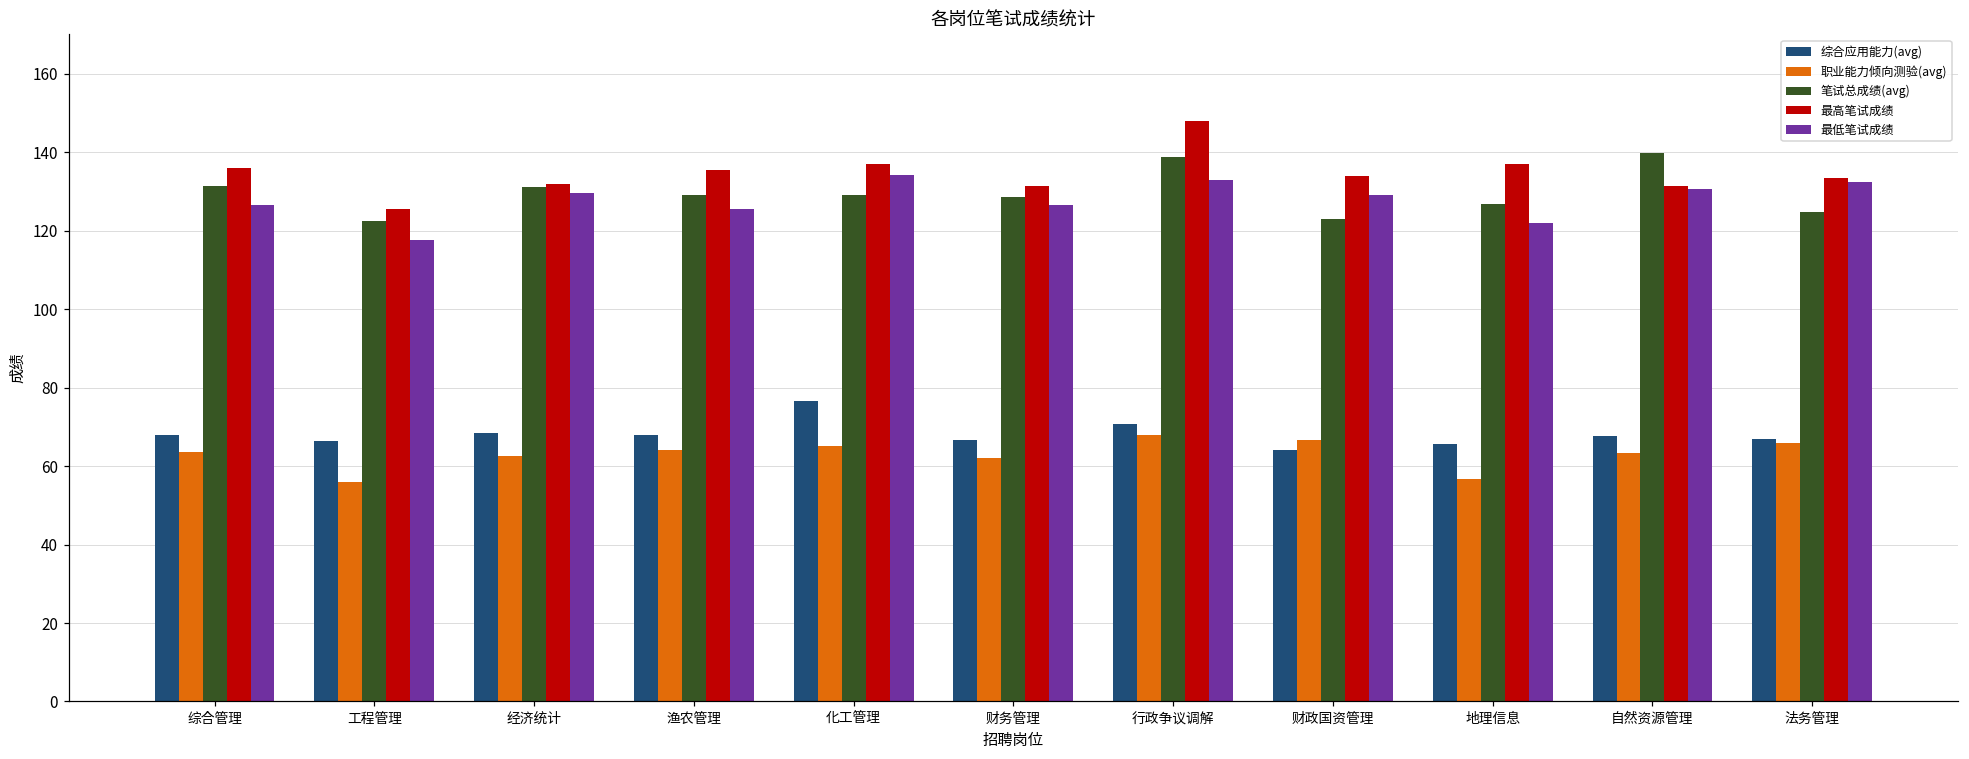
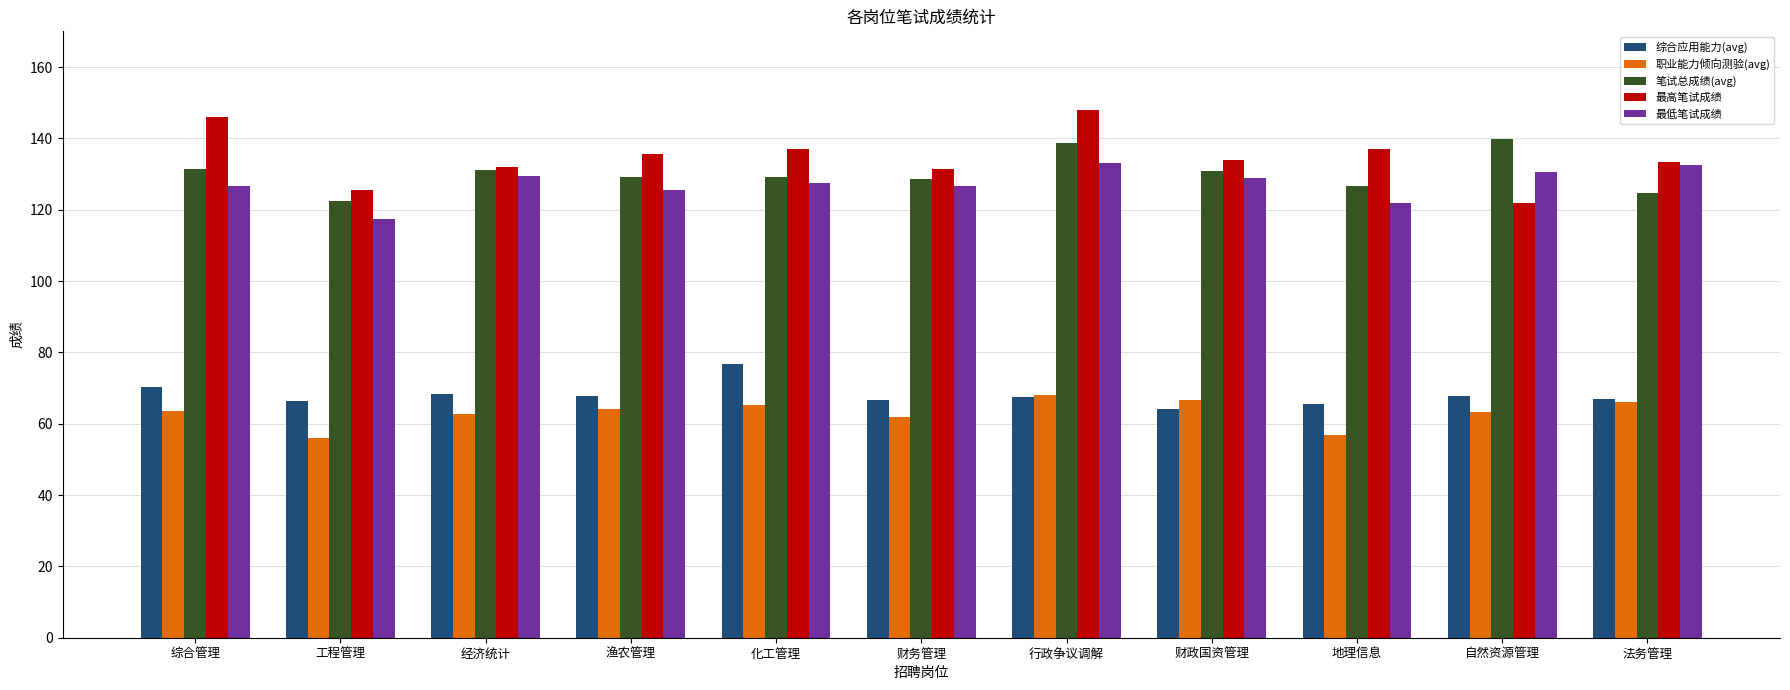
  {
    "综合应用能力(avg)": {
-     "综合管理": 68,
+     "综合管理": 70,
      "工程管理": 67,
      "经济统计": 68,
      "渔农管理": 68,
      "化工管理": 77,
      "财务管理": 67,
-     "行政争议调解": 71,
+     "行政争议调解": 67,
      "财政国资管理": 64,
      "地理信息": 66,
      "自然资源管理": 68,
      "法务管理": 67
    },
    "职业能力倾向测验(avg)": {
      "综合管理": 64,
      "工程管理": 56,
      "经济统计": 63,
      "渔农管理": 64,
      "化工管理": 65,
      "财务管理": 62,
      "行政争议调解": 68,
      "财政国资管理": 67,
      "地理信息": 57,
      "自然资源管理": 63,
      "法务管理": 66
    },
    "笔试总成绩(avg)": {
      "综合管理": 131,
      "工程管理": 123,
      "经济统计": 131,
      "渔农管理": 129,
      "化工管理": 129,
      "财务管理": 129,
      "行政争议调解": 139,
-     "财政国资管理": 123,
+     "财政国资管理": 131,
      "地理信息": 127,
      "自然资源管理": 140,
      "法务管理": 125
    },
    "最高笔试成绩": {
-     "综合管理": 136,
+     "综合管理": 146,
      "工程管理": 126,
      "经济统计": 132,
      "渔农管理": 136,
      "化工管理": 137,
      "财务管理": 132,
      "行政争议调解": 148,
      "财政国资管理": 134,
      "地理信息": 137,
-     "自然资源管理": 132,
+     "自然资源管理": 122,
      "法务管理": 134
    },
    "最低笔试成绩": {
      "综合管理": 127,
      "工程管理": 118,
      "经济统计": 130,
      "渔农管理": 126,
-     "化工管理": 134,
+     "化工管理": 128,
      "财务管理": 127,
      "行政争议调解": 133,
      "财政国资管理": 129,
      "地理信息": 122,
      "自然资源管理": 131,
      "法务管理": 133
    }
  }
